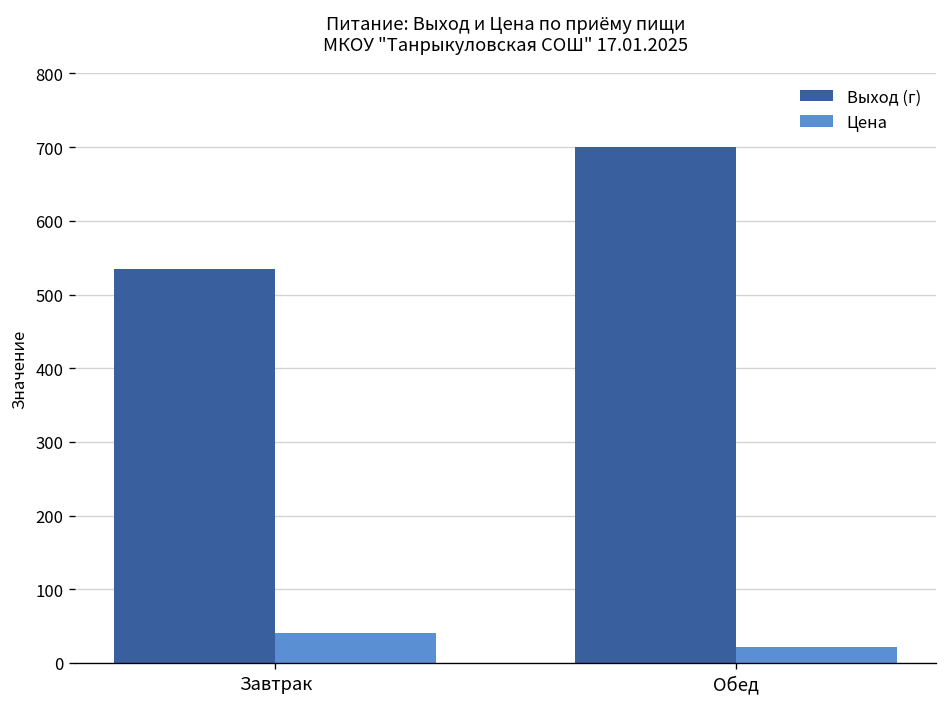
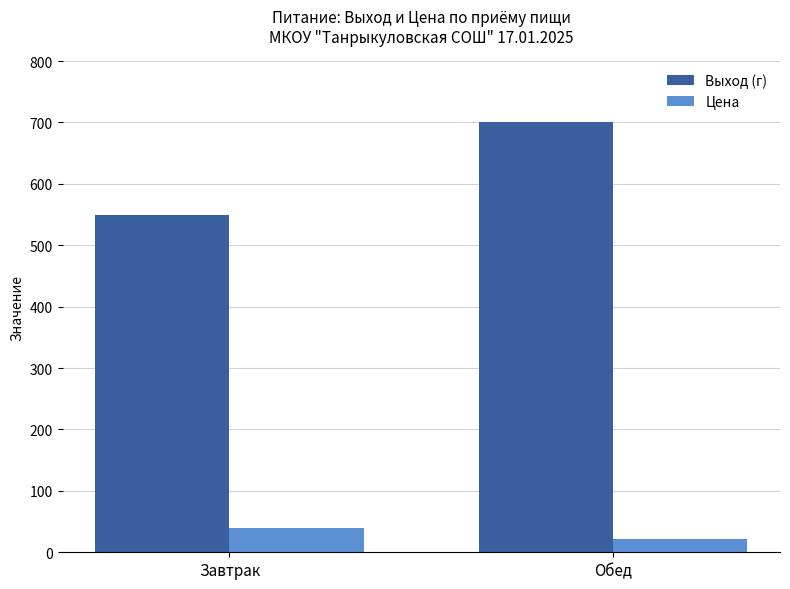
  {
    "Выход (г)": {
-     "Завтрак": 540,
+     "Завтрак": 550,
      "Обед": 700
    },
    "Цена": {
      "Завтрак": 40,
      "Обед": 20
    }
  }
